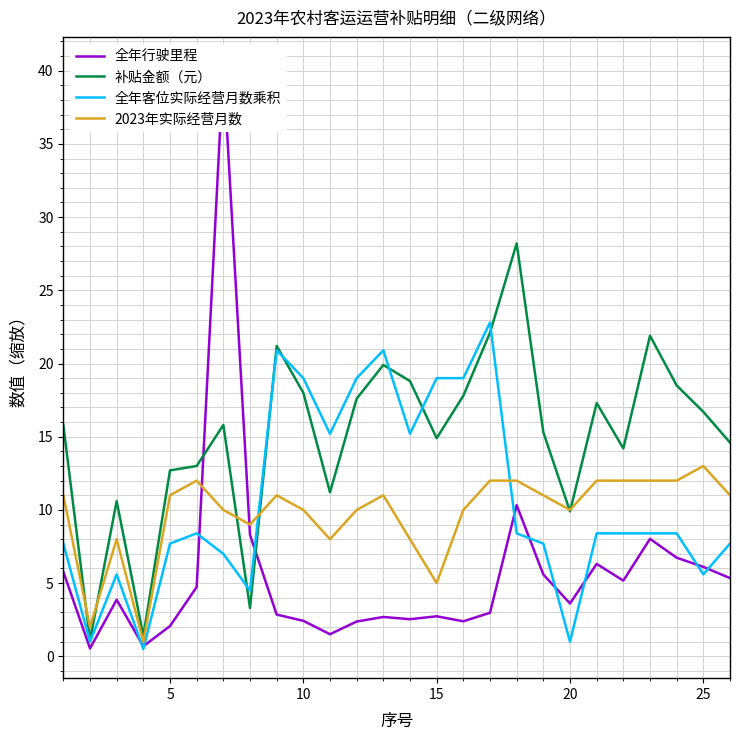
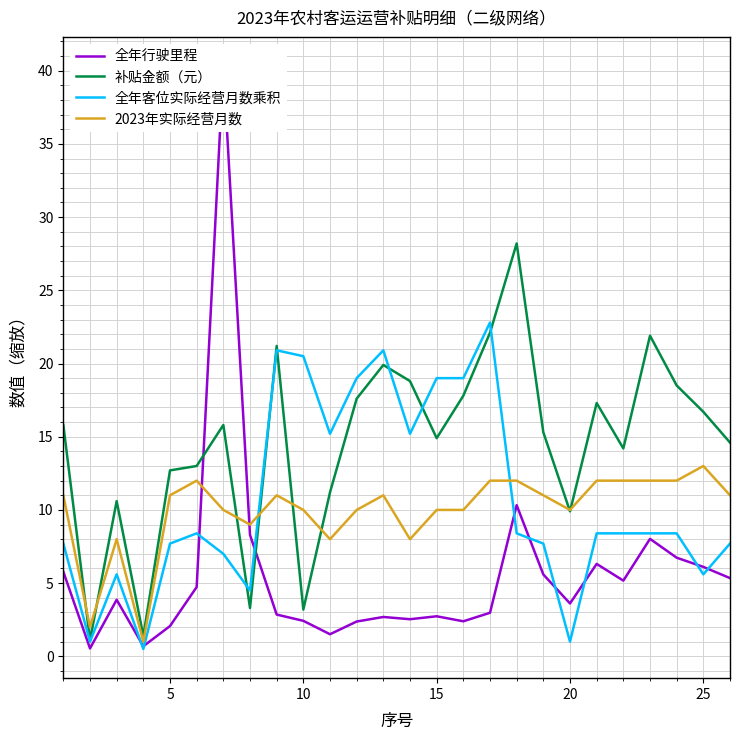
  {
    "全年行驶里程": {
      "5": 2.1,
      "10": 2.4,
      "15": 2.7,
      "20": 3.6,
      "25": 6.1
    },
    "补贴金额（元）": {
      "5": 12.7,
-     "10": 18.0,
+     "10": 3.2,
      "15": 14.9,
      "25": 16.7
    },
    "全年客位实际经营月数乘积": {
      "5": 7.7,
-     "10": 19.0,
+     "10": 20.5,
      "15": 19.0,
      "20": 1.0,
      "25": 5.6
    },
    "2023年实际经营月数": {
      "5": 11,
      "10": 10,
-     "15": 5,
+     "15": 10,
      "25": 13
    }
  }
